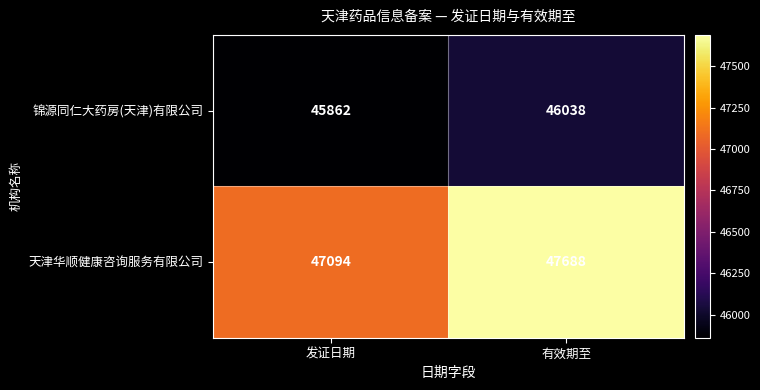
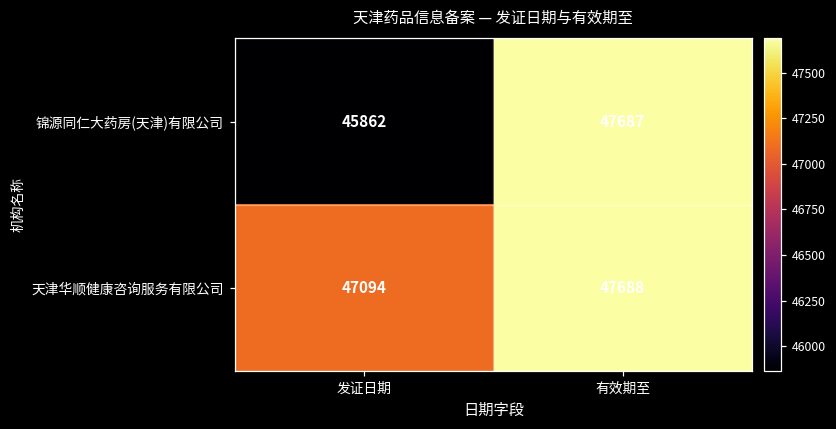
  {
    "锦源同仁大药房(天津)有限公司": {
      "发证日期": 45862,
-     "有效期至": 46038
+     "有效期至": 47687
    },
    "天津华顺健康咨询服务有限公司": {
      "发证日期": 47094,
      "有效期至": 47688
    }
  }
